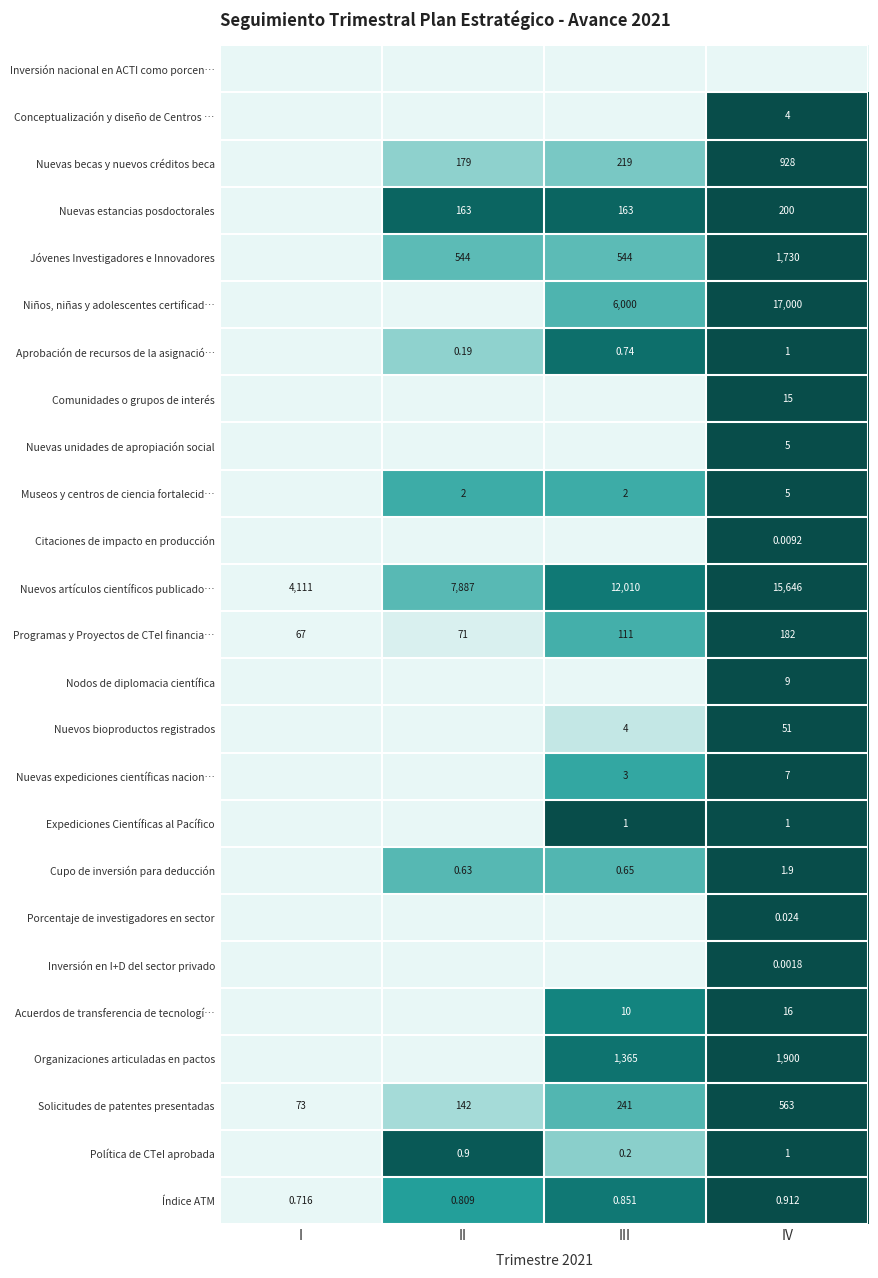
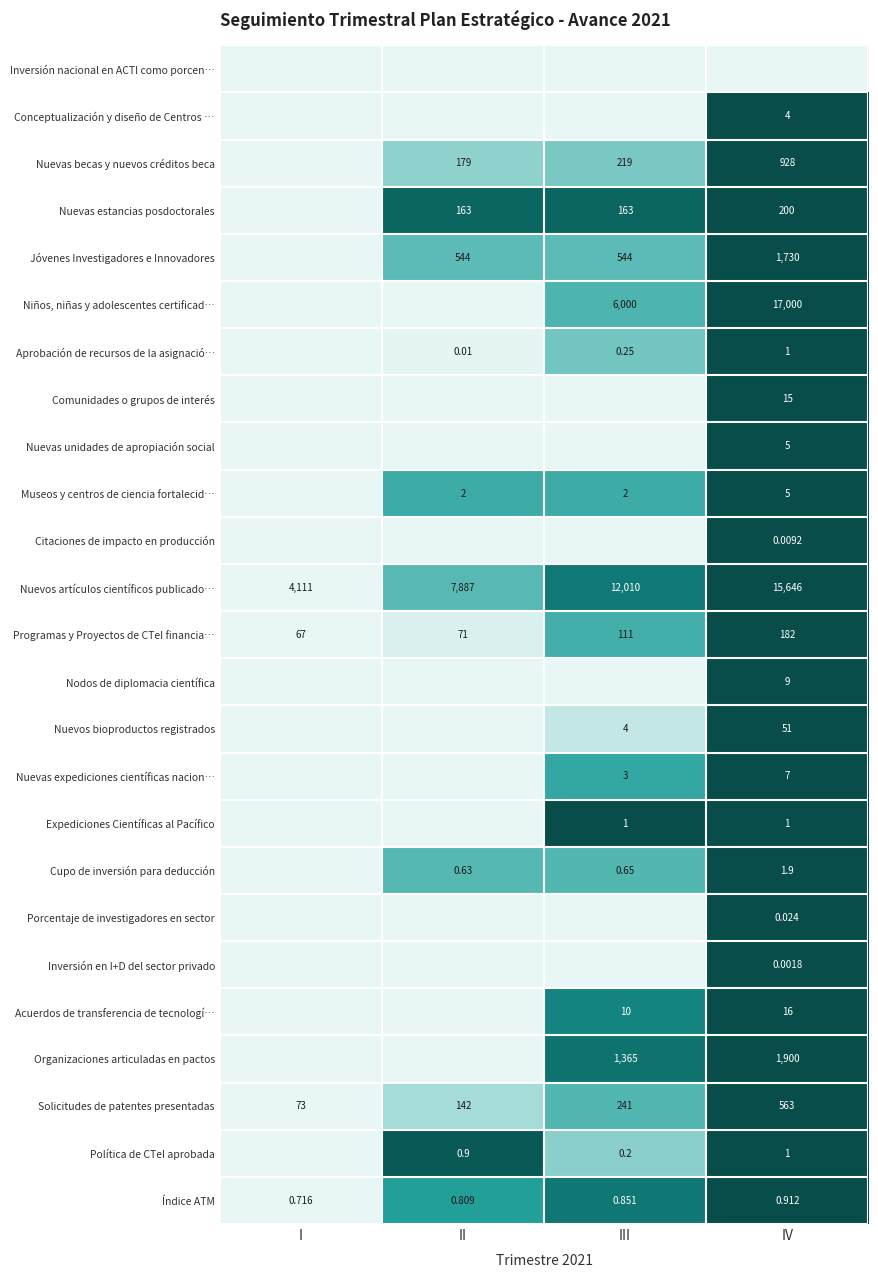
  {
    "Conceptualización y diseño de Centros …": {
      "IV": "4"
    },
    "Nuevas becas y nuevos créditos beca": {
      "II": "179",
      "III": "219",
      "IV": "928"
    },
    "Nuevas estancias posdoctorales": {
      "II": "163",
      "III": "163",
      "IV": "200"
    },
    "Jóvenes Investigadores e Innovadores": {
      "II": "544",
      "III": "544",
      "IV": "1,730"
    },
    "Niños, niñas y adolescentes certificad…": {
      "III": "6,000",
      "IV": "17,000"
    },
    "Aprobación de recursos de la asignació…": {
-     "II": "0.19",
-     "III": "0.74",
+     "II": "0.01",
+     "III": "0.25",
      "IV": "1"
    },
    "Comunidades o grupos de interés": {
      "IV": "15"
    },
    "Nuevas unidades de apropiación social": {
      "IV": "5"
    },
    "Museos y centros de ciencia fortalecid…": {
      "II": "2",
      "III": "2",
      "IV": "5"
    },
    "Citaciones de impacto en producción": {
      "IV": "0.0092"
    },
    "Nuevos artículos científicos publicado…": {
      "I": "4,111",
      "II": "7,887",
      "III": "12,010",
      "IV": "15,646"
    },
    "Programas y Proyectos de CTeI financia…": {
      "I": "67",
      "II": "71",
      "III": "111",
      "IV": "182"
    },
    "Nodos de diplomacia científica": {
      "IV": "9"
    },
    "Nuevos bioproductos registrados": {
      "III": "4",
      "IV": "51"
    },
    "Nuevas expediciones científicas nacion…": {
      "III": "3",
      "IV": "7"
    },
    "Expediciones Científicas al Pacífico": {
      "III": "1",
      "IV": "1"
    },
    "Cupo de inversión para deducción": {
      "II": "0.63",
      "III": "0.65",
      "IV": "1.9"
    },
    "Porcentaje de investigadores en sector": {
      "IV": "0.024"
    },
    "Inversión en I+D del sector privado": {
      "IV": "0.0018"
    },
    "Acuerdos de transferencia de tecnologí…": {
      "III": "10",
      "IV": "16"
    },
    "Organizaciones articuladas en pactos": {
      "III": "1,365",
      "IV": "1,900"
    },
    "Solicitudes de patentes presentadas": {
      "I": "73",
      "II": "142",
      "III": "241",
      "IV": "563"
    },
    "Política de CTeI aprobada": {
      "II": "0.9",
      "III": "0.2",
      "IV": "1"
    },
    "Índice ATM": {
      "I": "0.716",
      "II": "0.809",
      "III": "0.851",
      "IV": "0.912"
    }
  }
